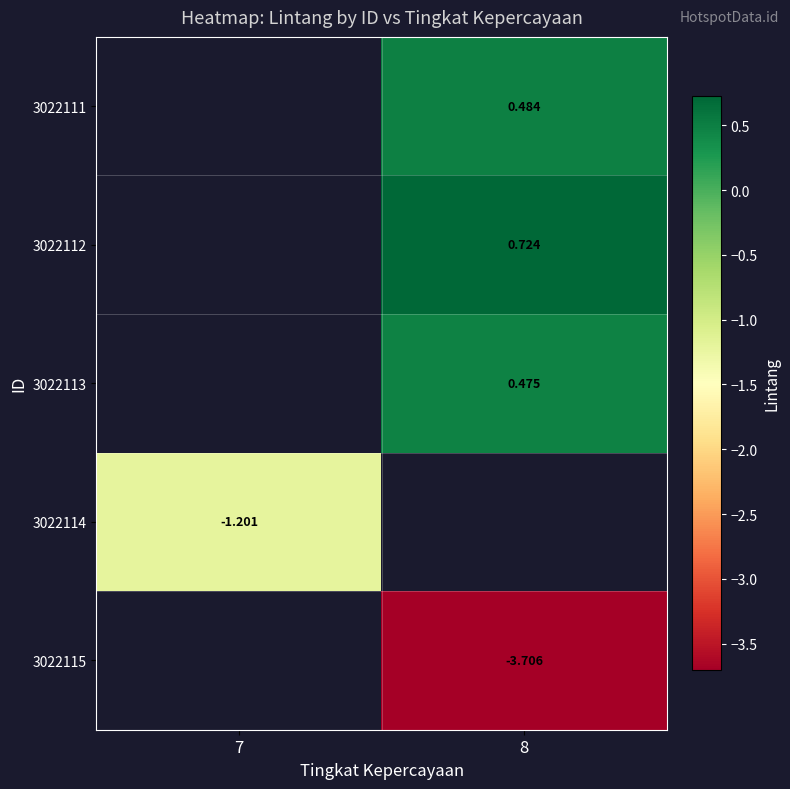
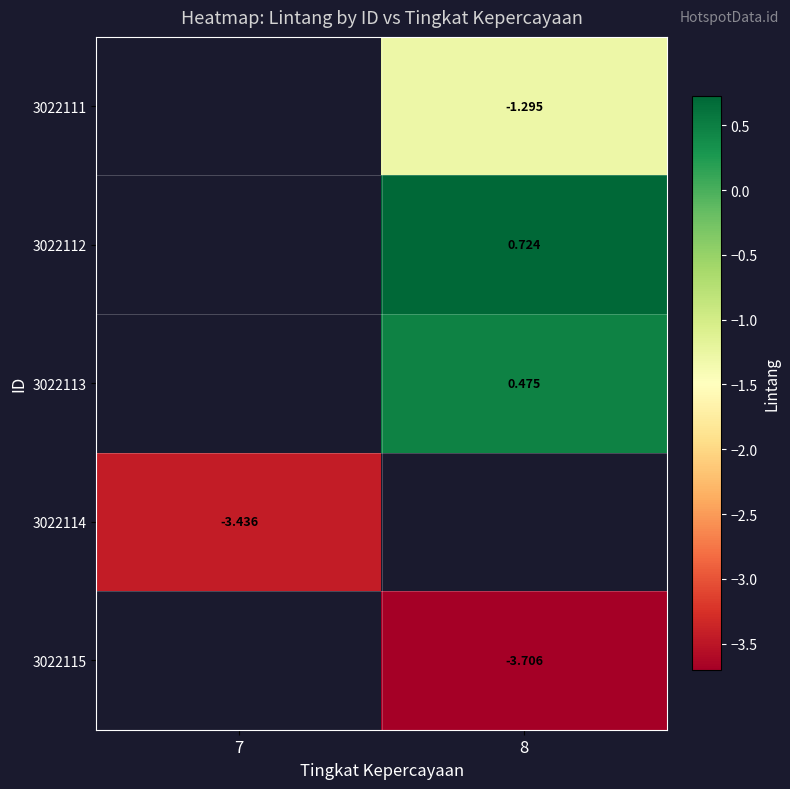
  {
    "3022111": {
-     "8": 0.484
+     "8": -1.295
    },
    "3022112": {
      "8": 0.724
    },
    "3022113": {
      "8": 0.475
    },
    "3022114": {
-     "7": -1.201
+     "7": -3.436
    },
    "3022115": {
      "8": -3.706
    }
  }
